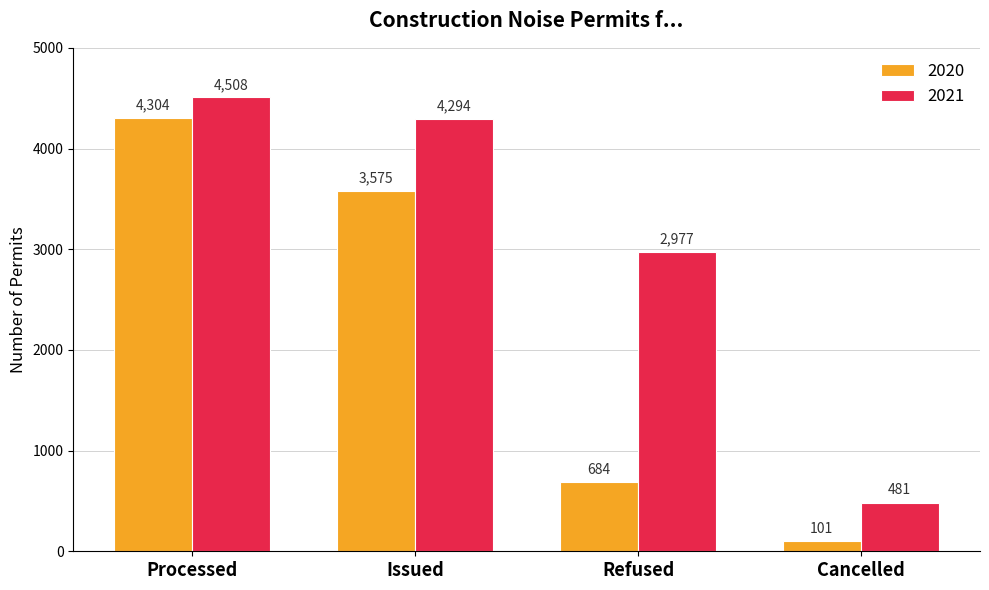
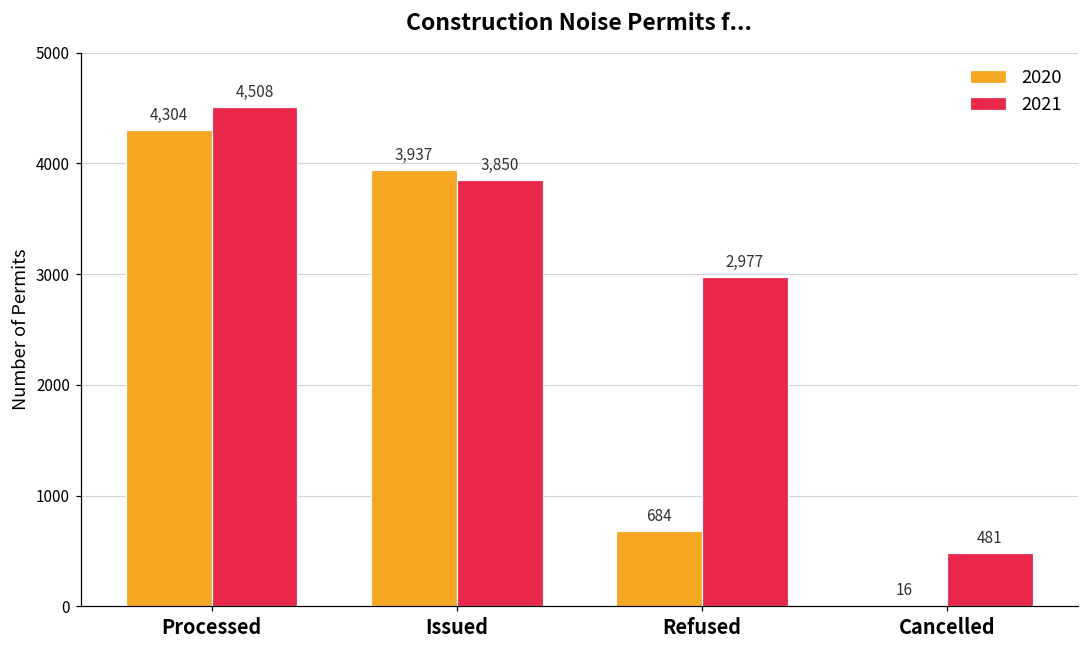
  {
    "2020": {
      "Processed": "4,304",
-     "Issued": "3,575",
+     "Issued": "3,937",
      "Refused": "684",
-     "Cancelled": "101"
+     "Cancelled": "16"
    },
    "2021": {
      "Processed": "4,508",
-     "Issued": "4,294",
+     "Issued": "3,850",
      "Refused": "2,977",
      "Cancelled": "481"
    }
  }
